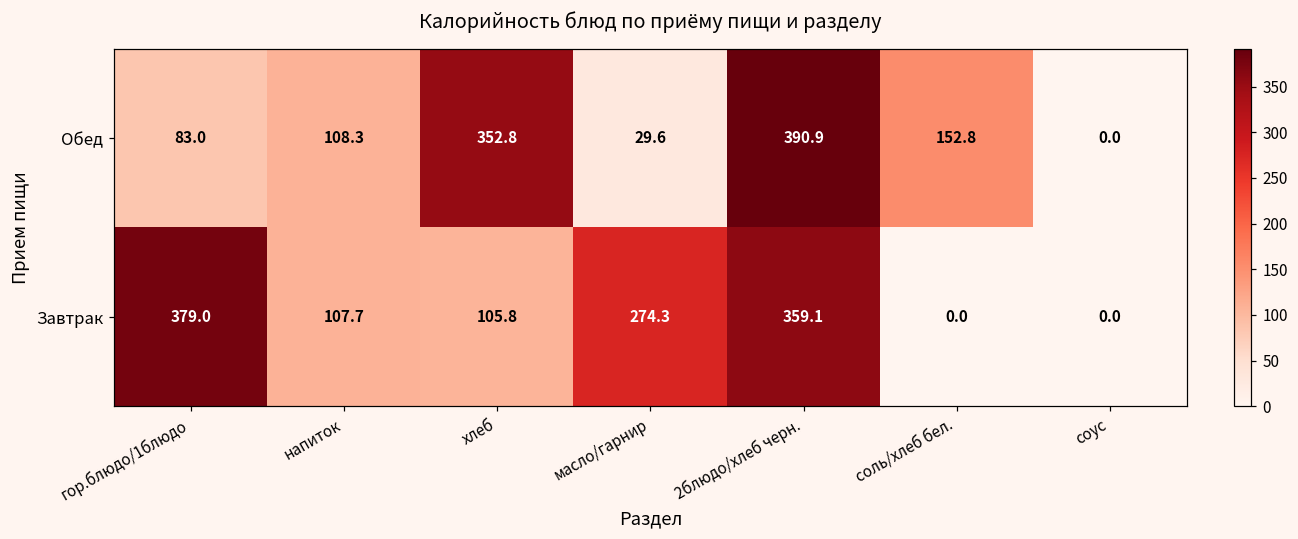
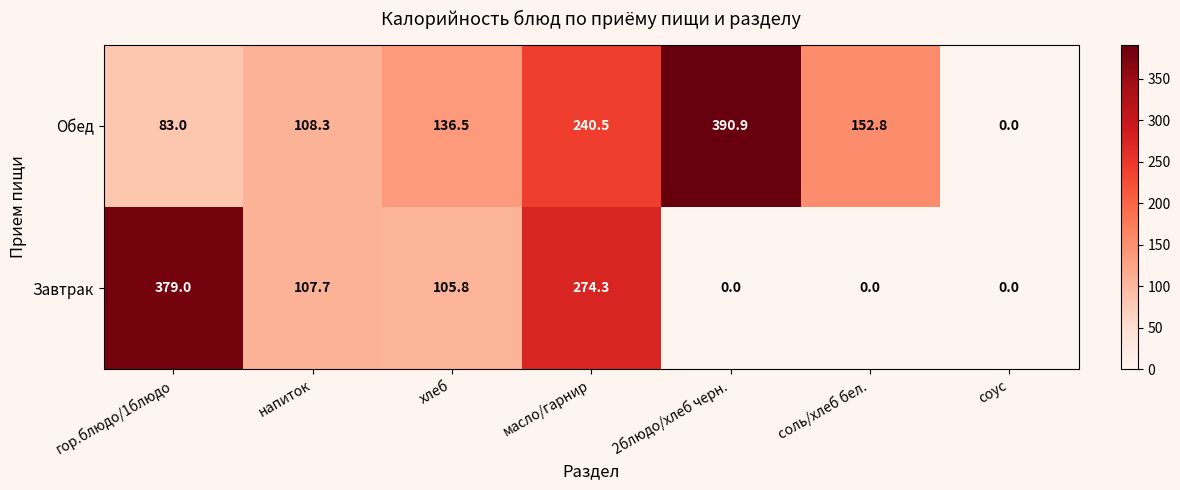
  {
    "Обед": {
      "гор.блюдо/1блюдо": 83.0,
      "напиток": 108.3,
-     "хлеб": 352.8,
-     "масло/гарнир": 29.6,
+     "хлеб": 136.5,
+     "масло/гарнир": 240.5,
      "2блюдо/хлеб черн.": 390.9,
      "соль/хлеб бел.": 152.8,
      "соус": 0.0
    },
    "Завтрак": {
      "гор.блюдо/1блюдо": 379.0,
      "напиток": 107.7,
      "хлеб": 105.8,
      "масло/гарнир": 274.3,
-     "2блюдо/хлеб черн.": 359.1,
+     "2блюдо/хлеб черн.": 0.0,
      "соль/хлеб бел.": 0.0,
      "соус": 0.0
    }
  }
